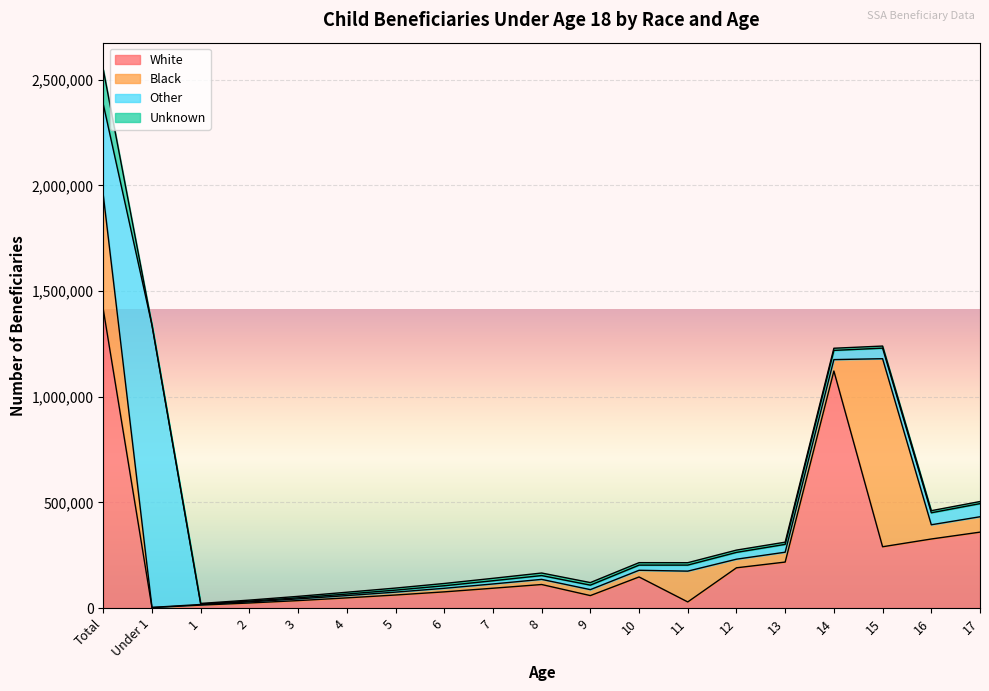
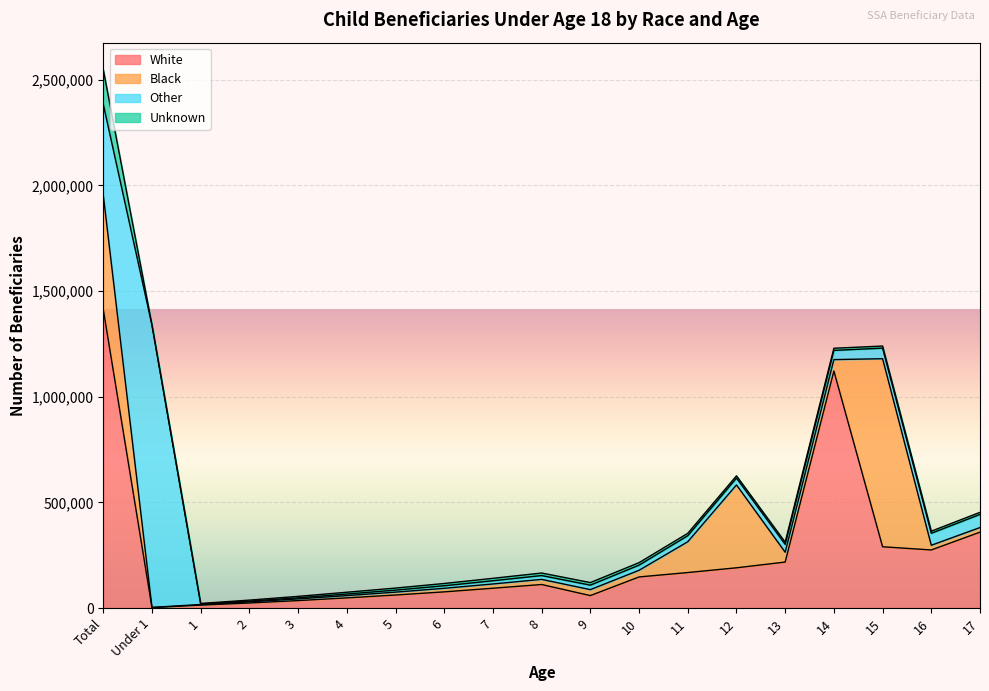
  {
    "White": {
      "Total": "1,410,000",
      "5": "60,000",
      "6": "80,000",
      "7": "90,000",
      "8": "110,000",
      "9": "60,000",
      "10": "150,000",
-     "11": "30,000",
+     "11": "170,000",
      "12": "190,000",
      "13": "220,000",
      "14": "1,120,000",
      "15": "290,000",
-     "16": "330,000",
+     "16": "270,000",
      "17": "360,000"
    },
    "Black": {
      "Total": "540,000",
      "6": "20,000",
      "7": "20,000",
      "8": "20,000",
      "9": "30,000",
      "10": "30,000",
      "11": "150,000",
-     "12": "40,000",
+     "12": "390,000",
      "13": "50,000",
      "14": "50,000",
      "15": "890,000",
-     "16": "70,000",
-     "17": "70,000"
+     "16": "20,000",
+     "17": "20,000"
    },
    "Other": {
      "Total": "430,000",
      "8": "20,000"
    },
    "Unknown": {
      "Total": "160,000",
      "8": "10,000"
    }
  }
